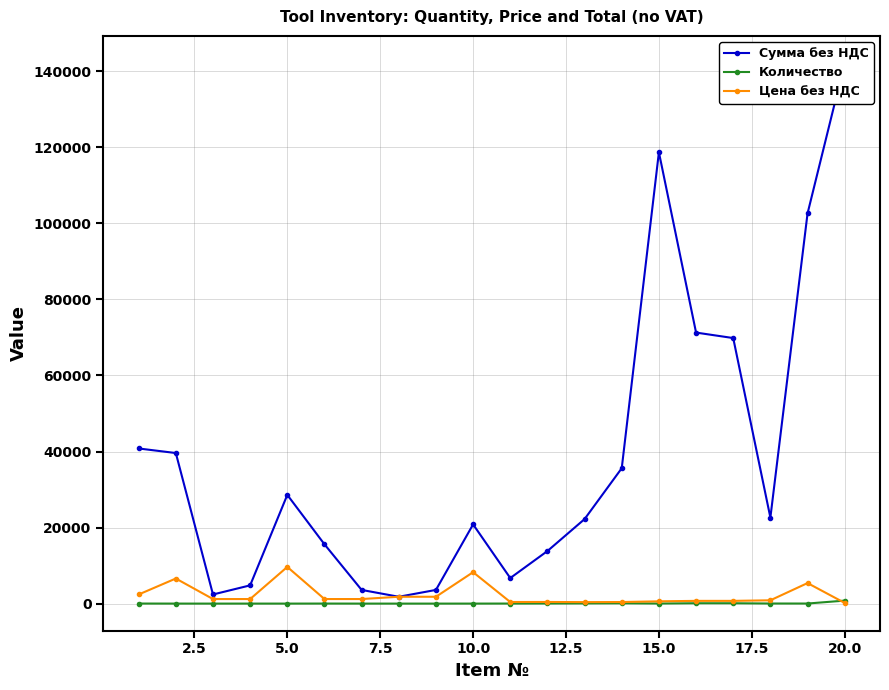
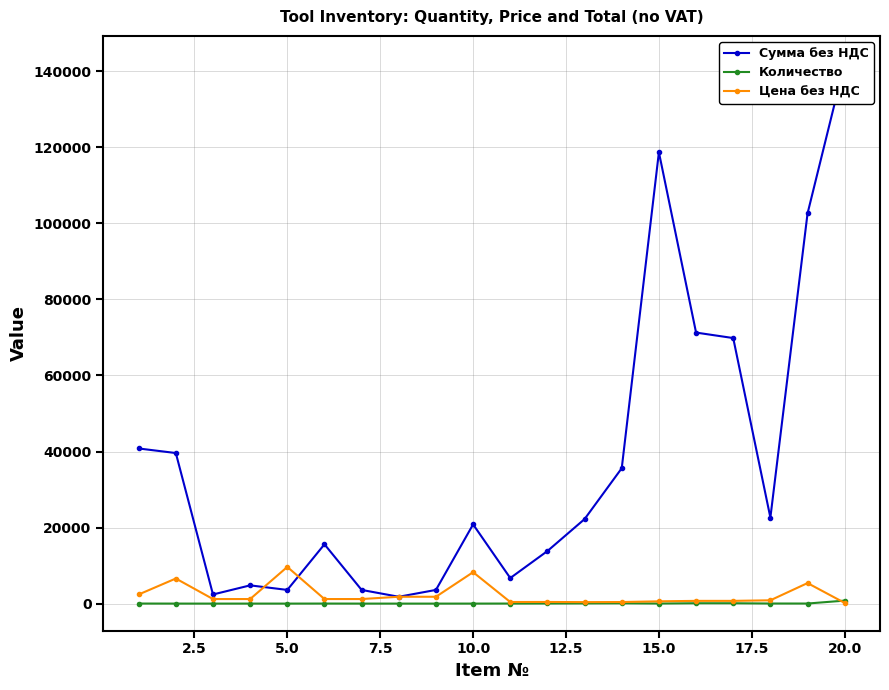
  {
    "Сумма без НДС": {
-     "5.0": 29000,
+     "5.0": 4000,
      "10.0": 21000,
      "15.0": 119000
    },
    "Количество": {
      "5.0": 0,
      "10.0": 0
    },
    "Цена без НДС": {
      "5.0": 10000,
      "10.0": 8000
    }
  }
